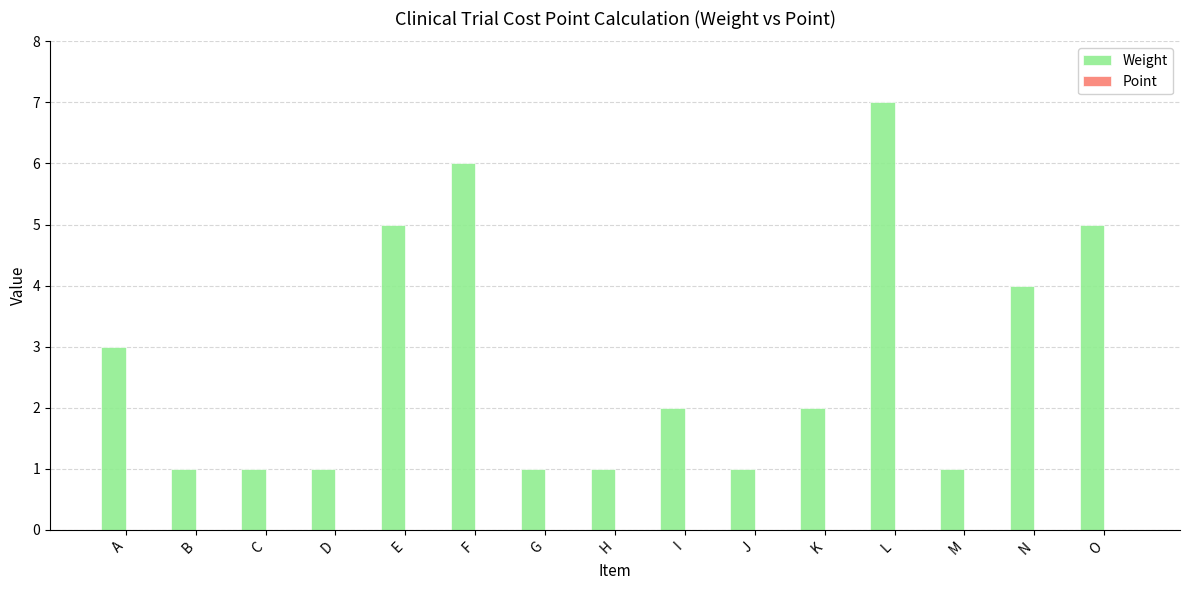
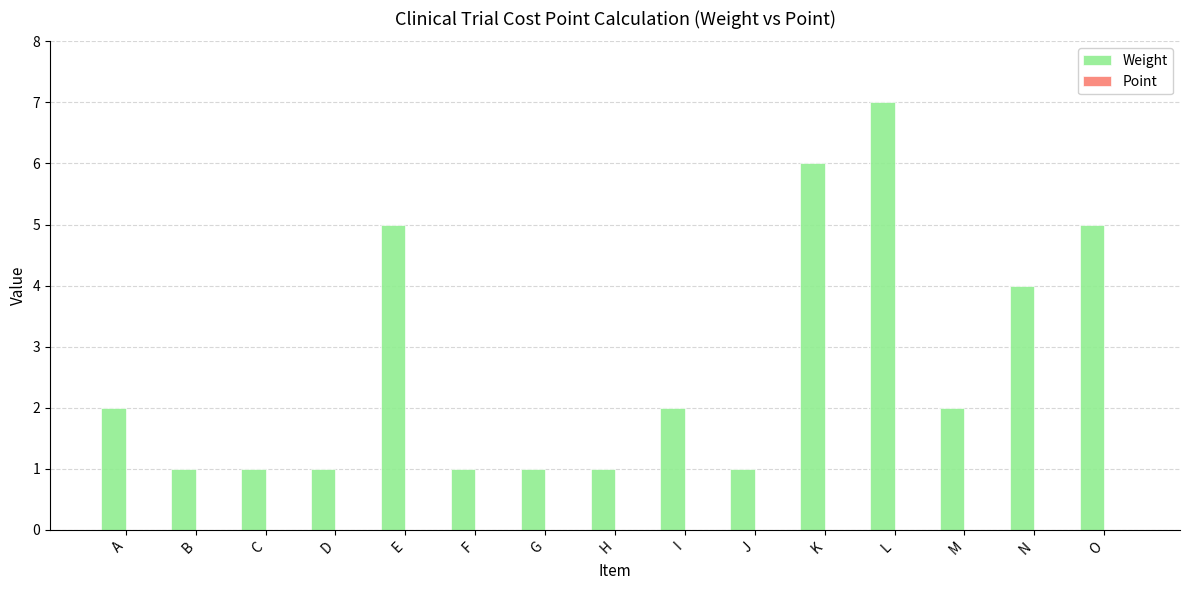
  {
    "Weight": {
-     "A": 3,
+     "A": 2,
      "B": 1,
      "C": 1,
      "D": 1,
      "E": 5,
-     "F": 6,
+     "F": 1,
      "G": 1,
      "H": 1,
      "I": 2,
      "J": 1,
-     "K": 2,
+     "K": 6,
      "L": 7,
-     "M": 1,
+     "M": 2,
      "N": 4,
      "O": 5
    },
    "Point": {
      "A": 0,
      "B": 0,
      "C": 0,
      "D": 0,
      "E": 0,
      "F": 0,
      "G": 0,
      "H": 0,
      "I": 0,
      "J": 0,
      "K": 0,
      "L": 0,
      "M": 0,
      "N": 0,
      "O": 0
    }
  }
